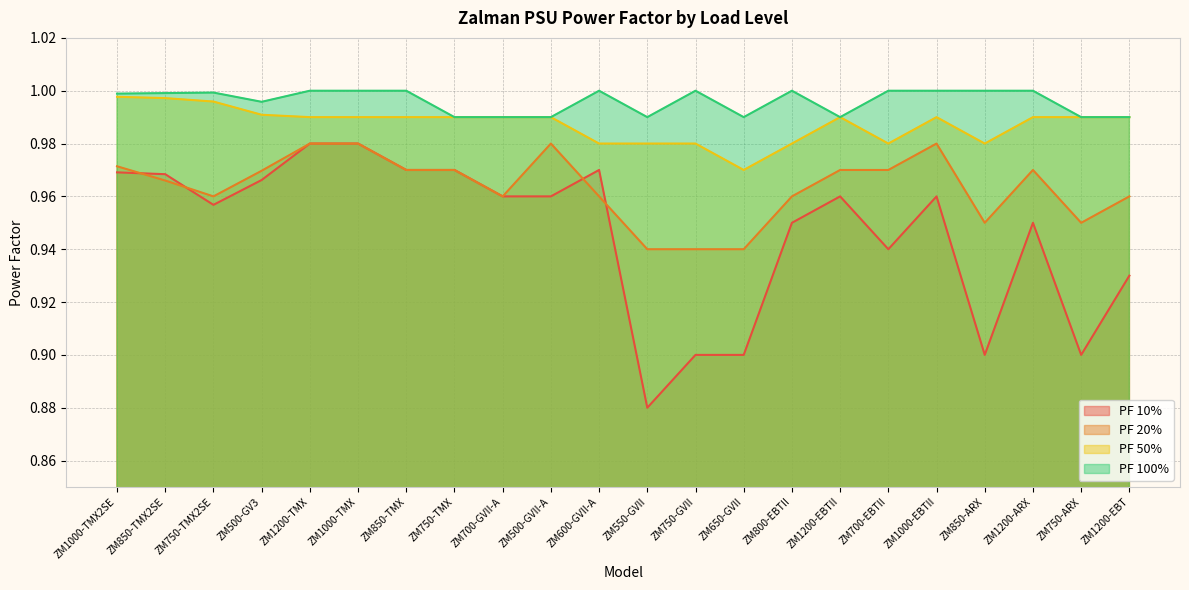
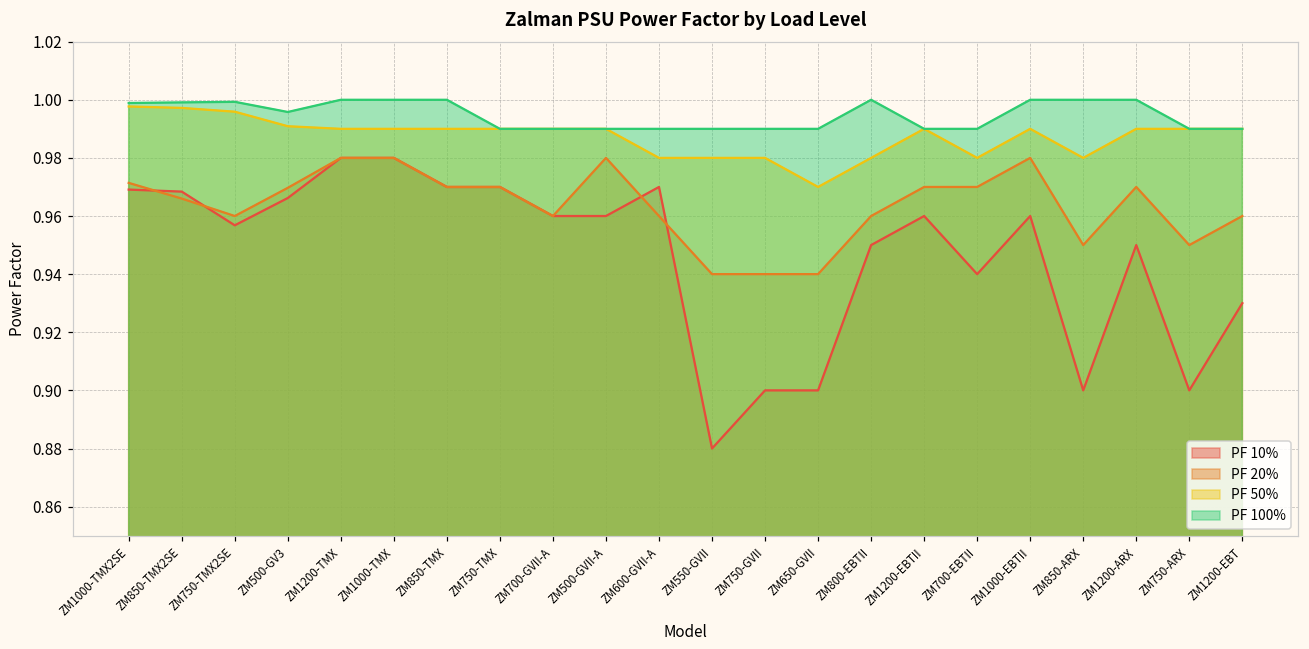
  {
    "PF 100%": {
      "ZM1000-TMX2SE": 0.999,
      "ZM850-TMX2SE": 1.00,
      "ZM750-TMX2SE": 1.00,
      "ZM500-GV3": 0.996,
      "ZM1200-TMX": 1.00,
      "ZM1000-TMX": 1.00,
      "ZM850-TMX": 1.00,
-     "ZM600-GVII-A": 1.00,
+     "ZM600-GVII-A": 0.99,
      "ZM550-GVII": 0.99,
-     "ZM750-GVII": 1.00,
+     "ZM750-GVII": 0.99,
      "ZM650-GVII": 0.99,
      "ZM800-EBTII": 1.00,
-     "ZM700-EBTII": 1.00,
+     "ZM700-EBTII": 0.99,
      "ZM1000-EBTII": 1.00,
      "ZM850-ARX": 1.00,
      "ZM1200-ARX": 1.00
    }
  }
